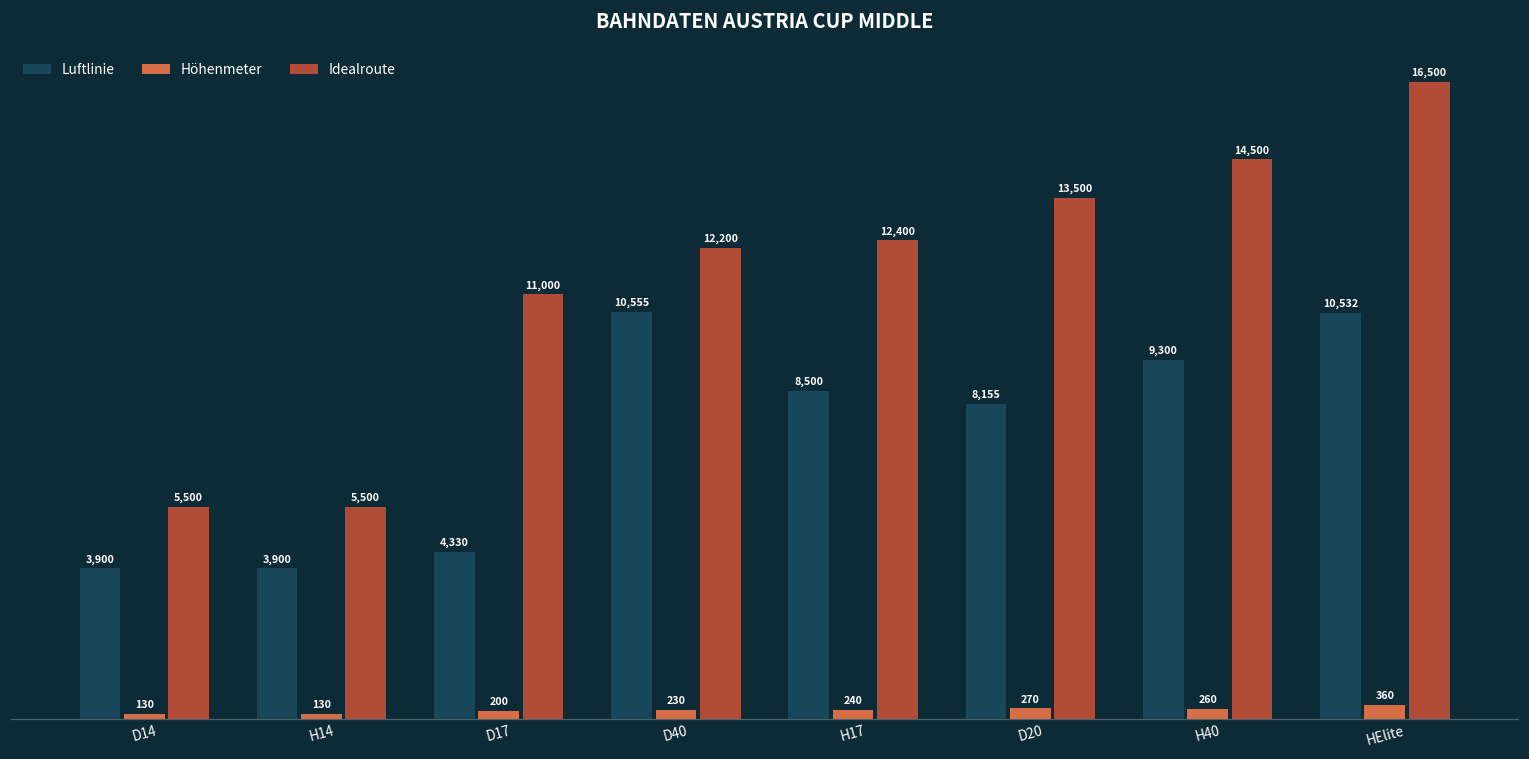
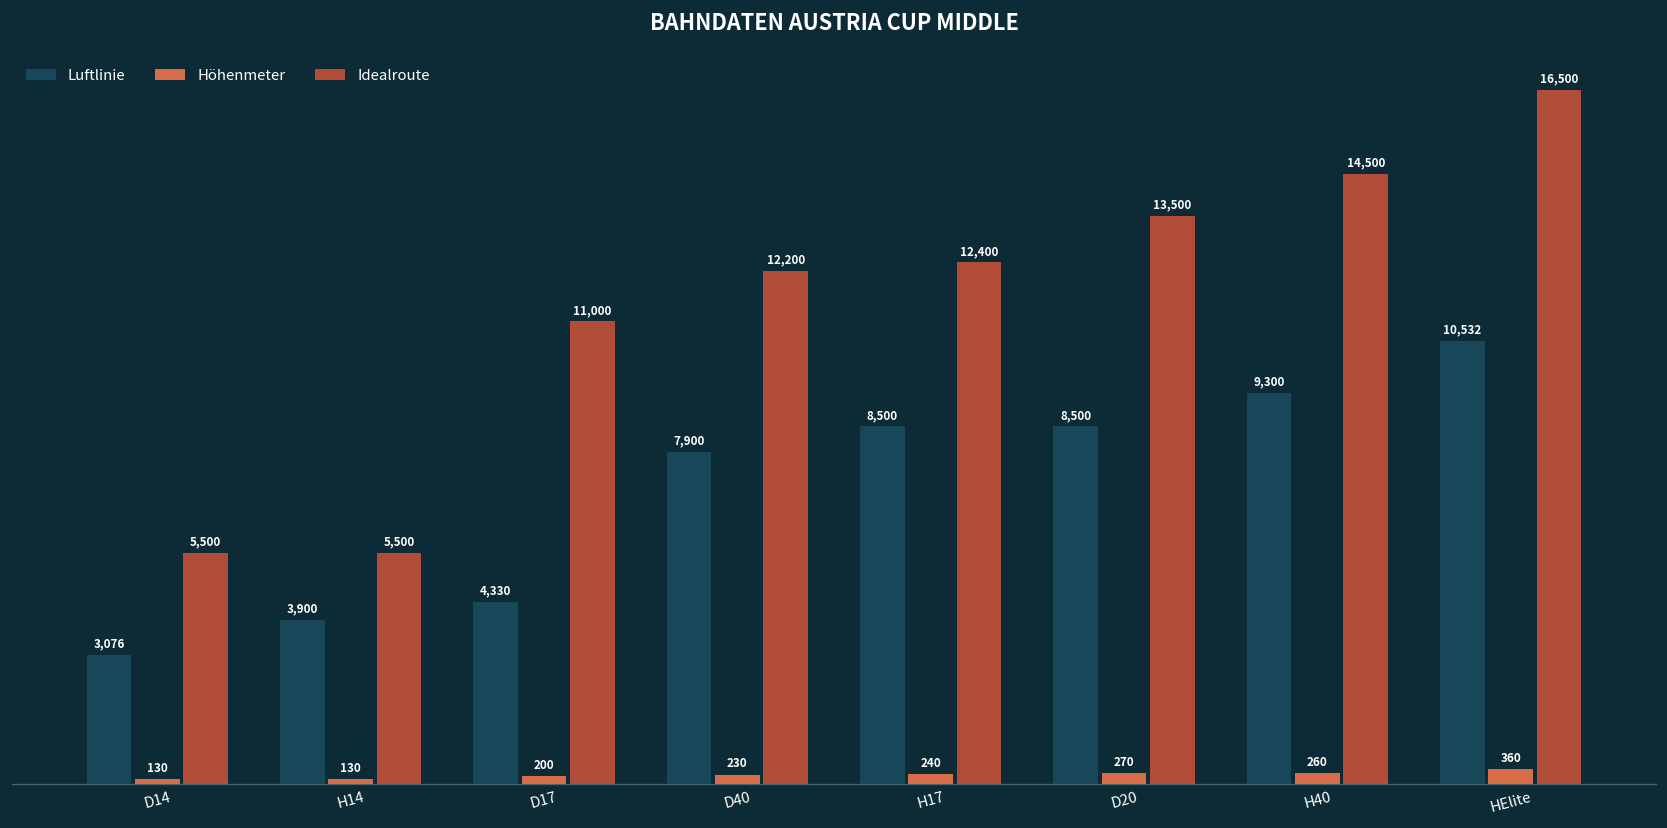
  {
    "Luftlinie": {
-     "D14": "3,900",
+     "D14": "3,076",
      "H14": "3,900",
      "D17": "4,330",
-     "D40": "10,555",
+     "D40": "7,900",
      "H17": "8,500",
-     "D20": "8,155",
+     "D20": "8,500",
      "H40": "9,300",
      "HElite": "10,532"
    }
  }
